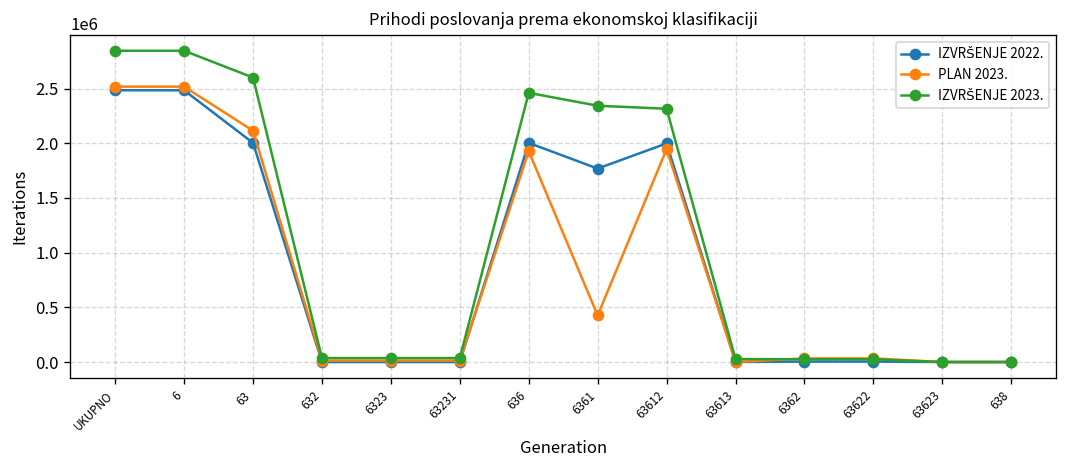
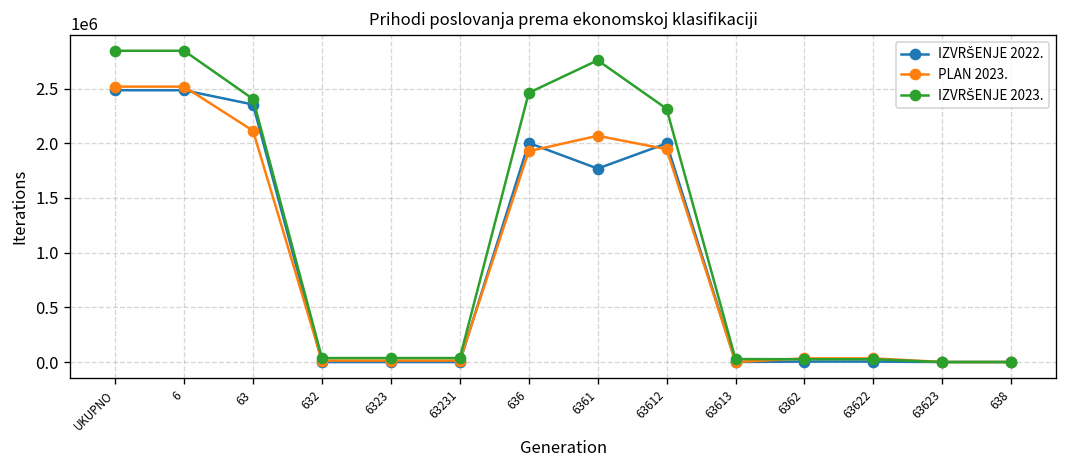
  {
    "IZVRŠENJE 2022.": {
      "UKUPNO": 2500000,
      "6": 2500000,
-     "63": 2000000,
+     "63": 2400000,
      "636": 2000000,
      "6361": 1800000,
      "63612": 2000000
    },
    "PLAN 2023.": {
      "UKUPNO": 2500000,
      "6": 2500000,
      "63": 2100000,
      "636": 1900000,
-     "6361": 400000,
+     "6361": 2100000,
      "63612": 1900000
    },
    "IZVRŠENJE 2023.": {
      "UKUPNO": 2800000,
      "6": 2800000,
-     "63": 2600000,
+     "63": 2400000,
      "636": 2500000,
-     "6361": 2300000,
+     "6361": 2800000,
      "63612": 2300000
    }
  }
